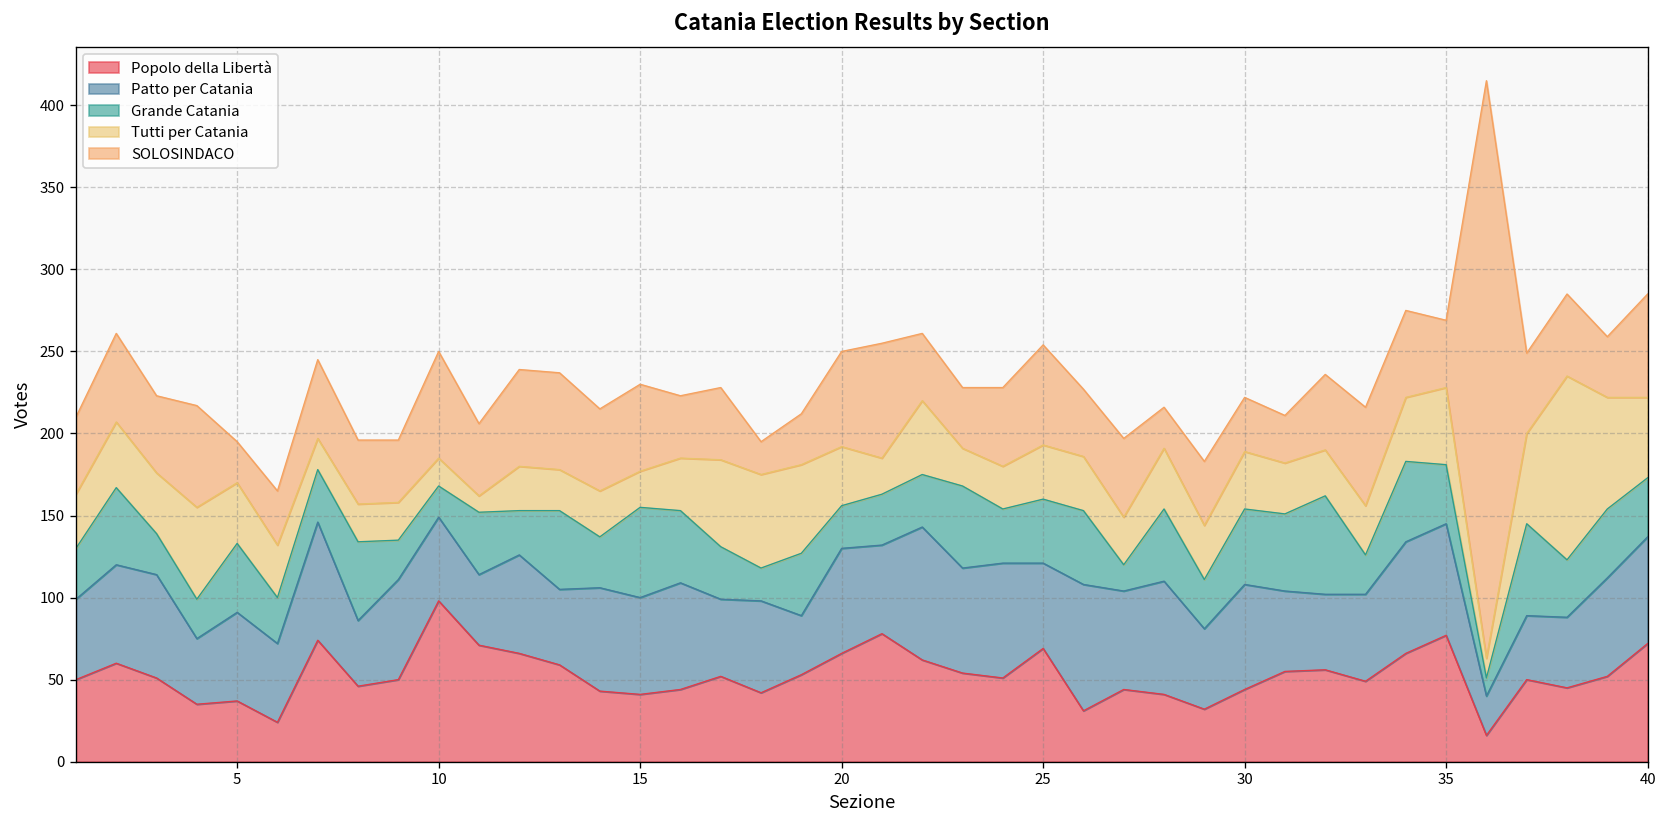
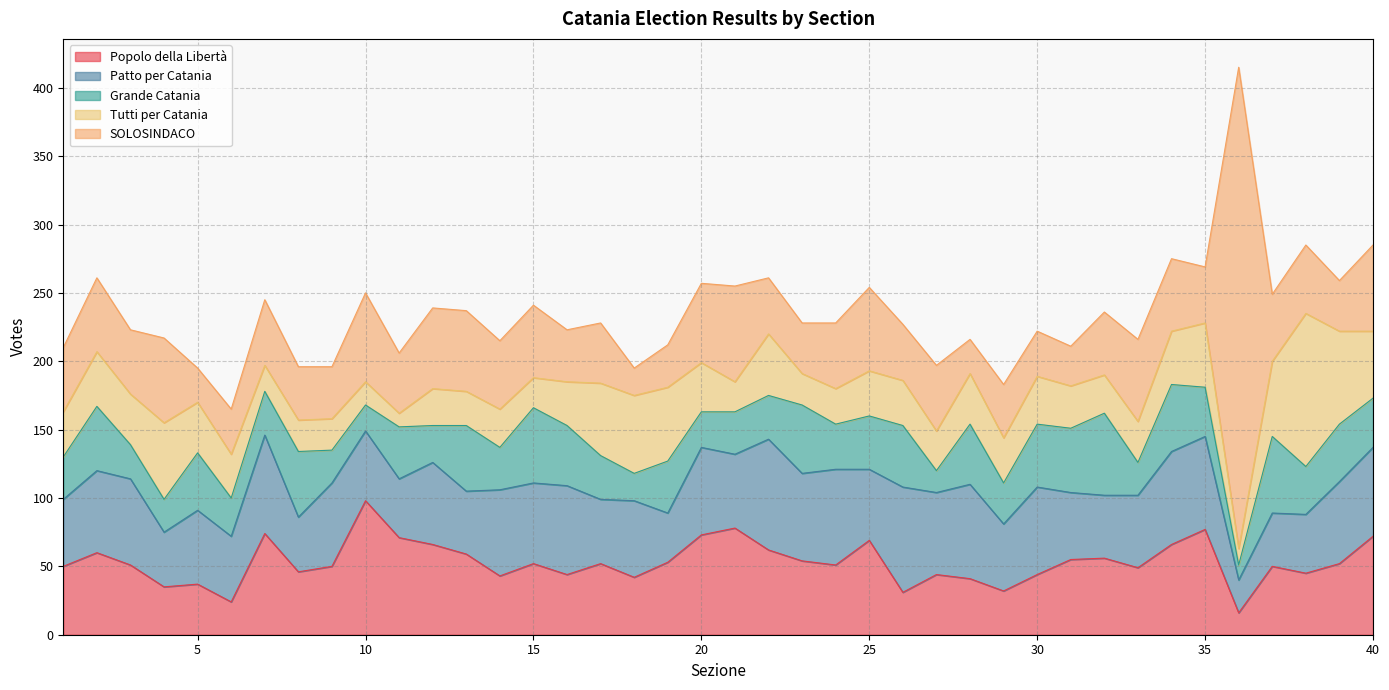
  {
    "Popolo della Libertà": {
      "5": 37,
      "10": 98,
-     "15": 41,
-     "20": 66,
+     "15": 52,
+     "20": 73,
      "25": 69,
      "30": 44,
      "35": 77,
      "40": 72
    }
  }
